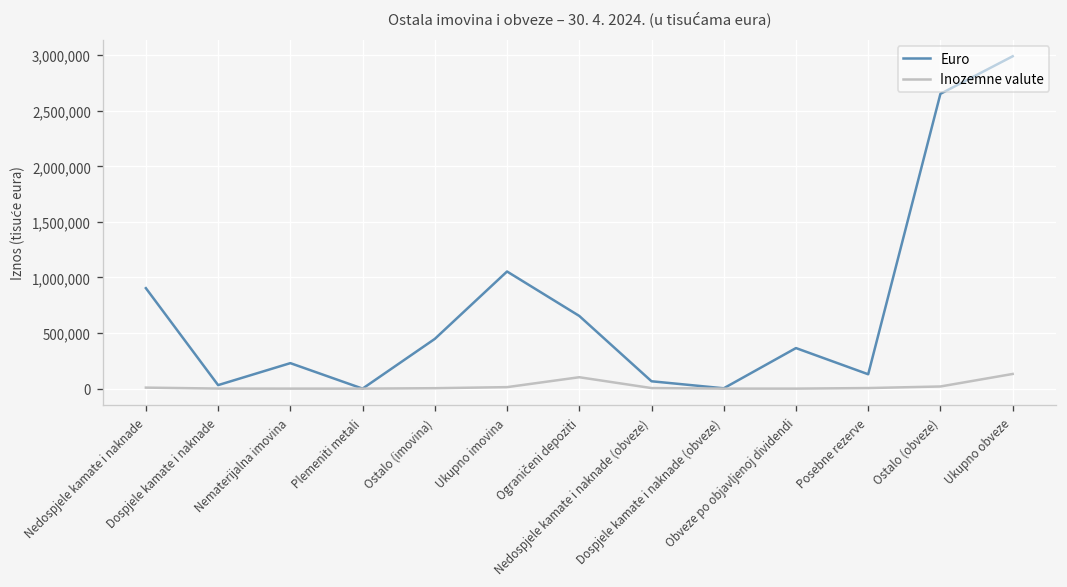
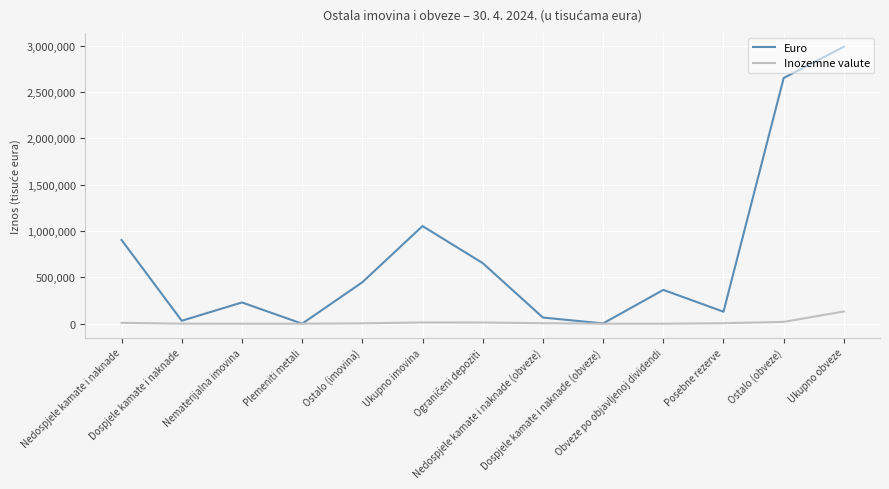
  {
    "Euro": {
      "Nedospjele kamate i naknade": "900,000",
      "Dospjele kamate i naknade": "0",
      "Nematerijalna imovina": "200,000",
      "Ostalo (imovina)": "400,000",
      "Ukupno imovina": "1,100,000",
      "Ograničeni depoziti": "700,000",
      "Nedospjele kamate i naknade (obveze)": "100,000",
      "Obveze po objavljenoj dividendi": "400,000",
      "Posebne rezerve": "100,000",
      "Ostalo (obveze)": "2,700,000"
    },
    "Inozemne valute": {
      "Nedospjele kamate i naknade": "0",
      "Dospjele kamate i naknade": "0",
      "Nematerijalna imovina": "0",
      "Ostalo (imovina)": "0",
      "Ukupno imovina": "0",
-     "Ograničeni depoziti": "100,000",
+     "Ograničeni depoziti": "0",
      "Nedospjele kamate i naknade (obveze)": "0",
      "Obveze po objavljenoj dividendi": "0",
      "Posebne rezerve": "0",
      "Ostalo (obveze)": "0",
      "Ukupno obveze": "100,000"
    }
  }
